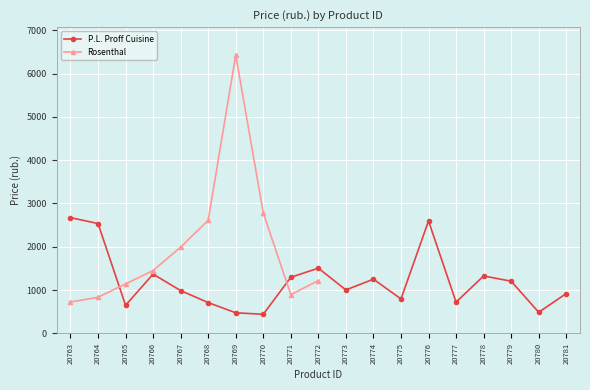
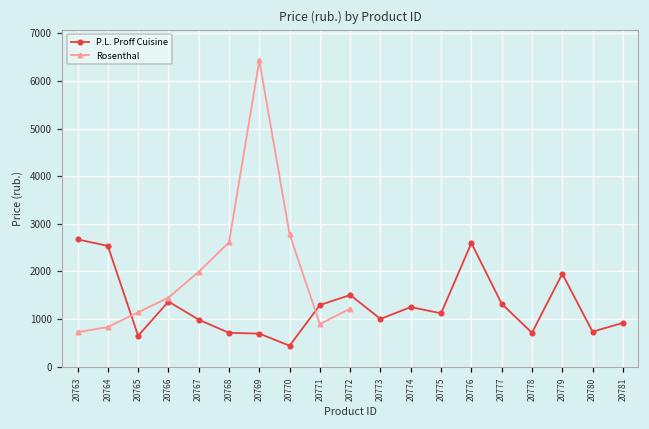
  {
    "P.L. Proff Cuisine": {
      "20763": 2700,
      "20764": 2500,
      "20765": 700,
      "20766": 1400,
      "20767": 1000,
      "20768": 700,
-     "20769": 500,
+     "20769": 700,
      "20770": 400,
      "20771": 1300,
      "20772": 1500,
      "20773": 1000,
      "20774": 1300,
-     "20775": 800,
+     "20775": 1100,
      "20776": 2600,
-     "20777": 700,
-     "20778": 1300,
-     "20779": 1200,
-     "20780": 500,
+     "20777": 1300,
+     "20778": 700,
+     "20779": 2000,
+     "20780": 700,
      "20781": 900
    },
    "Rosenthal": {
      "20763": 700,
      "20764": 800,
      "20765": 1100,
      "20766": 1500,
      "20767": 2000,
      "20768": 2600,
      "20769": 6400,
      "20770": 2800,
      "20771": 900,
      "20772": 1200
    }
  }
